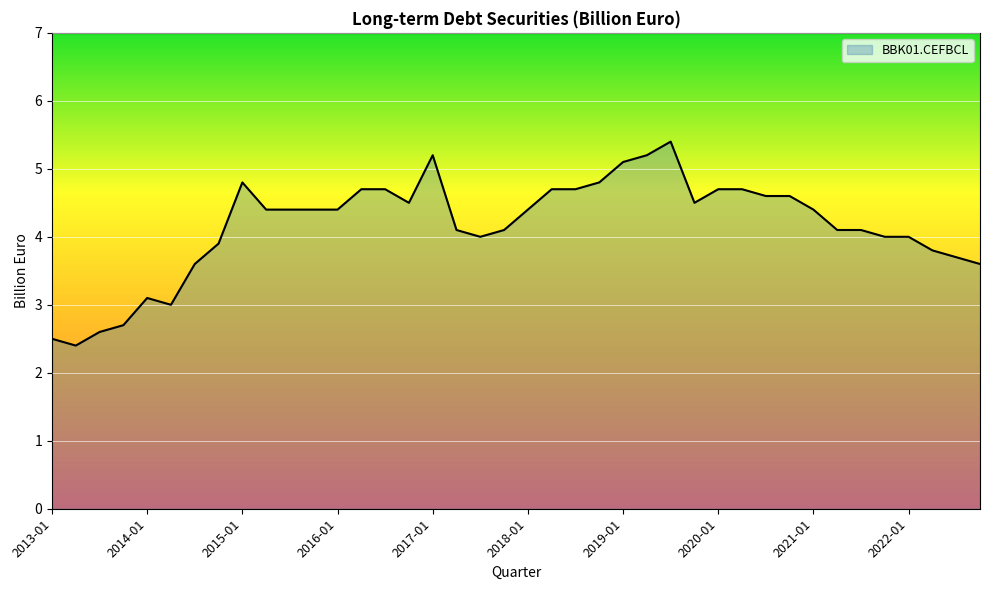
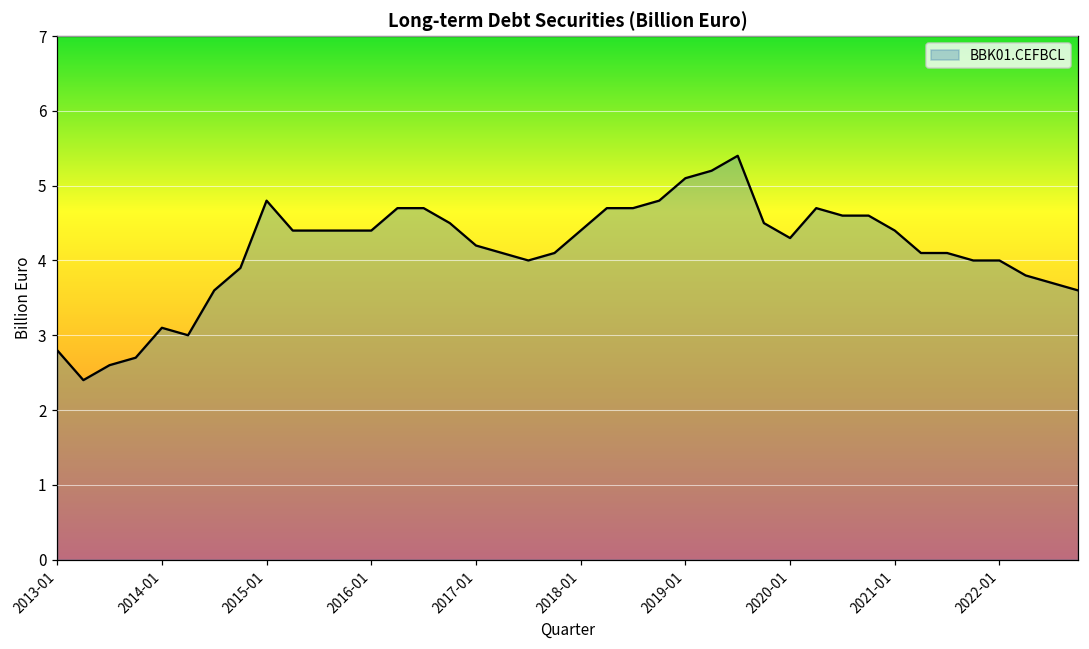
  {
-   "2013-01": 2.5,
+   "2013-01": 2.8,
    "2014-01": 3.1,
    "2015-01": 4.8,
    "2016-01": 4.4,
-   "2017-01": 5.2,
+   "2017-01": 4.2,
    "2018-01": 4.4,
    "2019-01": 5.1,
-   "2020-01": 4.7,
+   "2020-01": 4.3,
    "2021-01": 4.4,
    "2022-01": 4.0
  }
